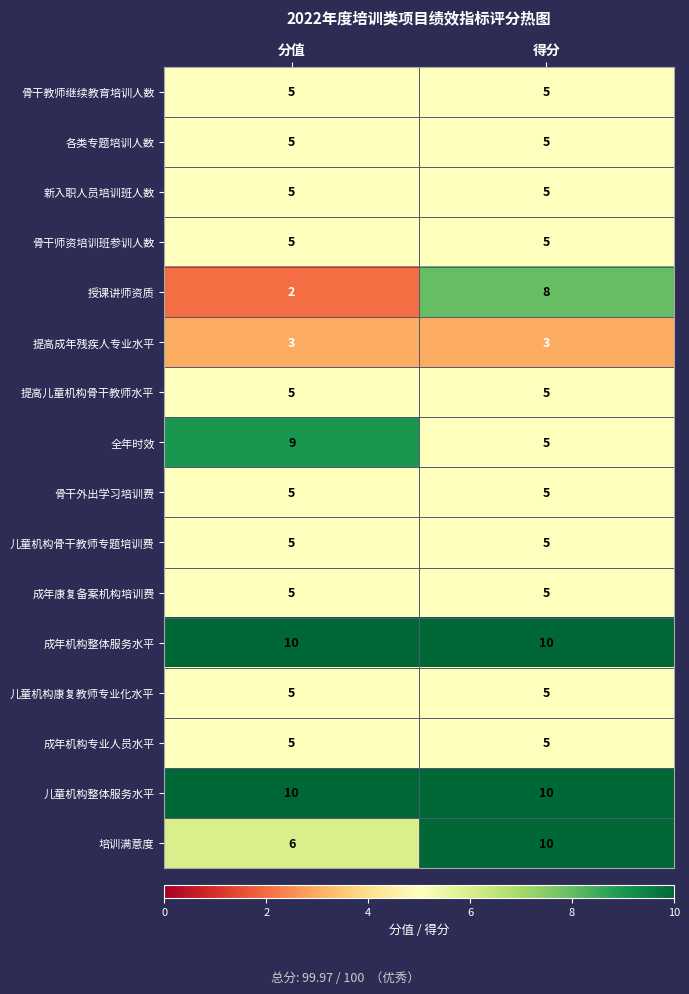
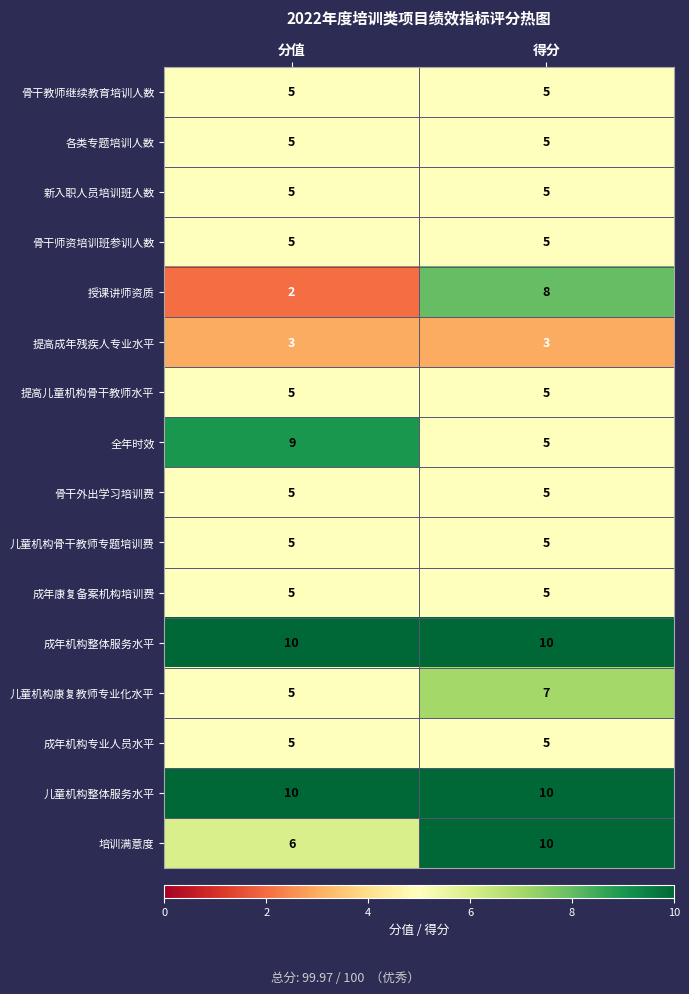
  {
    "骨干教师继续教育培训人数": {
      "分值": 5,
      "得分": 5
    },
    "各类专题培训人数": {
      "分值": 5,
      "得分": 5
    },
    "新入职人员培训班人数": {
      "分值": 5,
      "得分": 5
    },
    "骨干师资培训班参训人数": {
      "分值": 5,
      "得分": 5
    },
    "授课讲师资质": {
      "分值": 2,
      "得分": 8
    },
    "提高成年残疾人专业水平": {
      "分值": 3,
      "得分": 3
    },
    "提高儿童机构骨干教师水平": {
      "分值": 5,
      "得分": 5
    },
    "全年时效": {
      "分值": 9,
      "得分": 5
    },
    "骨干外出学习培训费": {
      "分值": 5,
      "得分": 5
    },
    "儿童机构骨干教师专题培训费": {
      "分值": 5,
      "得分": 5
    },
    "成年康复备案机构培训费": {
      "分值": 5,
      "得分": 5
    },
    "成年机构整体服务水平": {
      "分值": 10,
      "得分": 10
    },
    "儿童机构康复教师专业化水平": {
      "分值": 5,
-     "得分": 5
+     "得分": 7
    },
    "成年机构专业人员水平": {
      "分值": 5,
      "得分": 5
    },
    "儿童机构整体服务水平": {
      "分值": 10,
      "得分": 10
    },
    "培训满意度": {
      "分值": 6,
      "得分": 10
    }
  }
